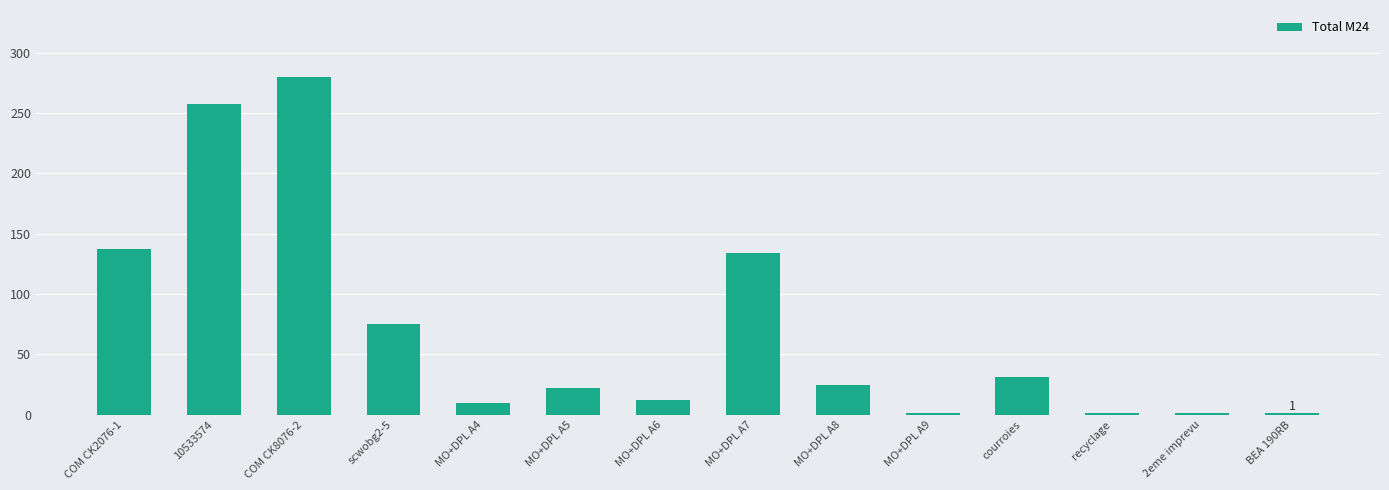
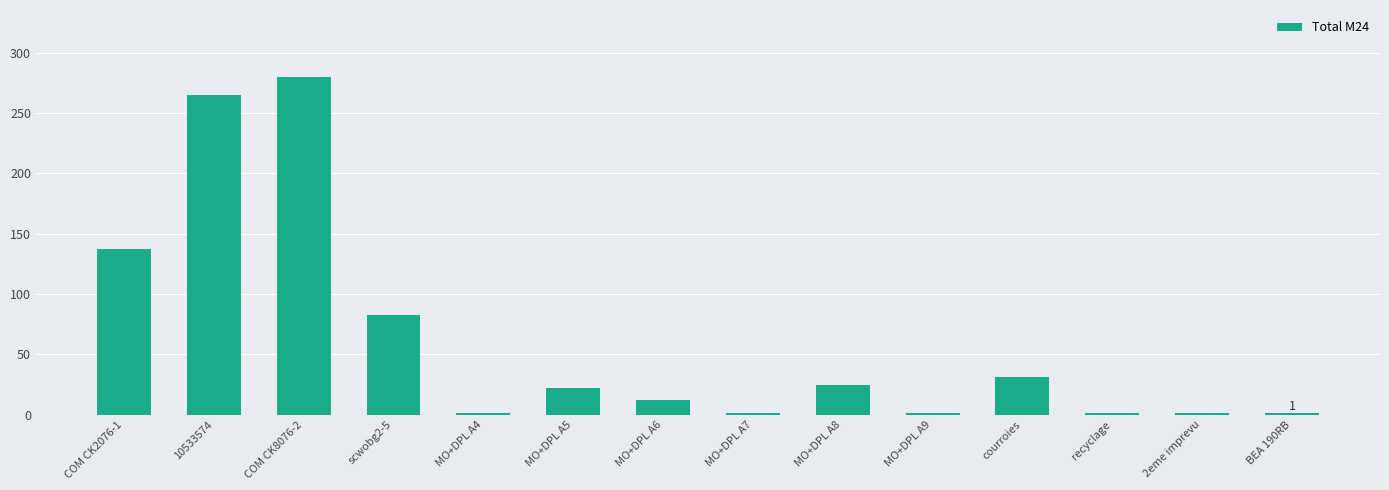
  {
    "COM CK2076-1": 137,
-   "10533574": 257,
+   "10533574": 265,
    "COM CK8076-2": 280,
-   "scwobg2-5": 75,
-   "MO+DPL A4": 10,
+   "scwobg2-5": 83,
+   "MO+DPL A4": 1,
    "MO+DPL A5": 22,
    "MO+DPL A6": 12,
-   "MO+DPL A7": 134,
+   "MO+DPL A7": 1,
    "MO+DPL A8": 25,
    "courroies": 31
  }
